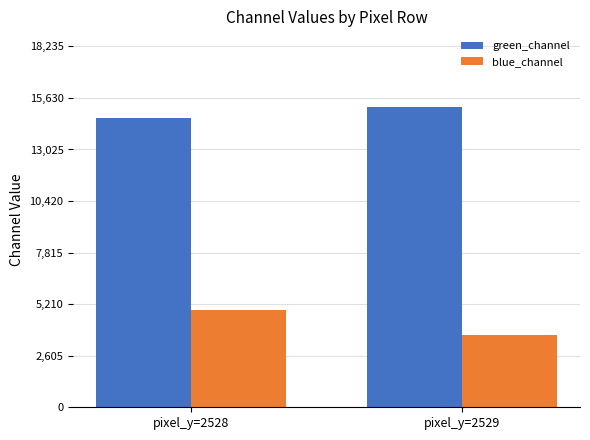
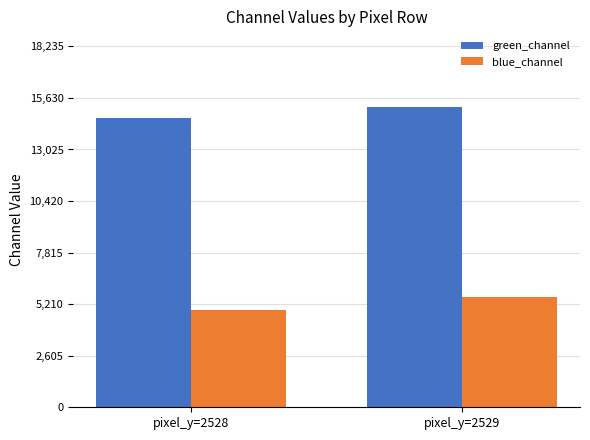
  {
    "green_channel": {
      "pixel_y=2528": "14,600",
      "pixel_y=2529": "15,200"
    },
    "blue_channel": {
      "pixel_y=2528": "4,900",
-     "pixel_y=2529": "3,700"
+     "pixel_y=2529": "5,600"
    }
  }
